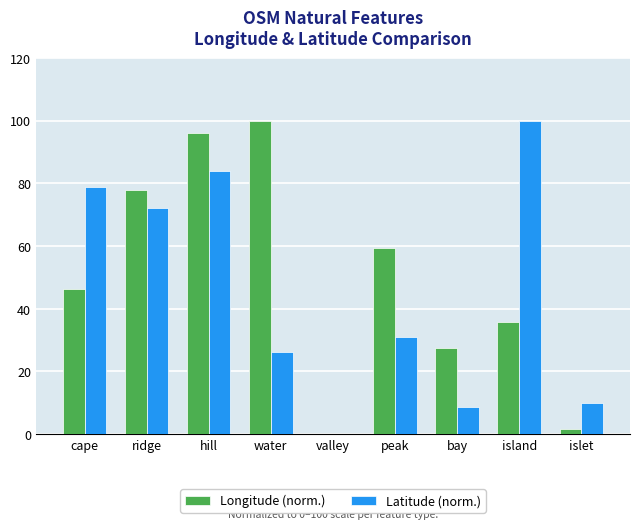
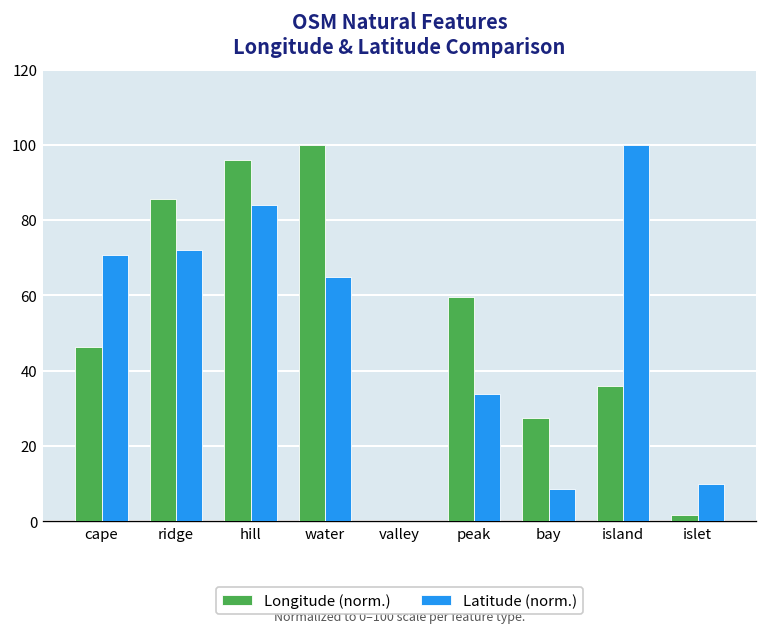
  {
    "Longitude (norm.)": {
      "cape": 46,
-     "ridge": 78,
+     "ridge": 86,
      "hill": 96,
      "water": 100,
      "valley": 0,
      "peak": 59,
      "bay": 27,
      "island": 36,
      "islet": 2
    },
    "Latitude (norm.)": {
-     "cape": 79,
+     "cape": 71,
      "ridge": 72,
      "hill": 84,
-     "water": 26,
+     "water": 65,
      "valley": 0,
-     "peak": 31,
+     "peak": 34,
      "bay": 9,
      "island": 100,
      "islet": 10
    }
  }
